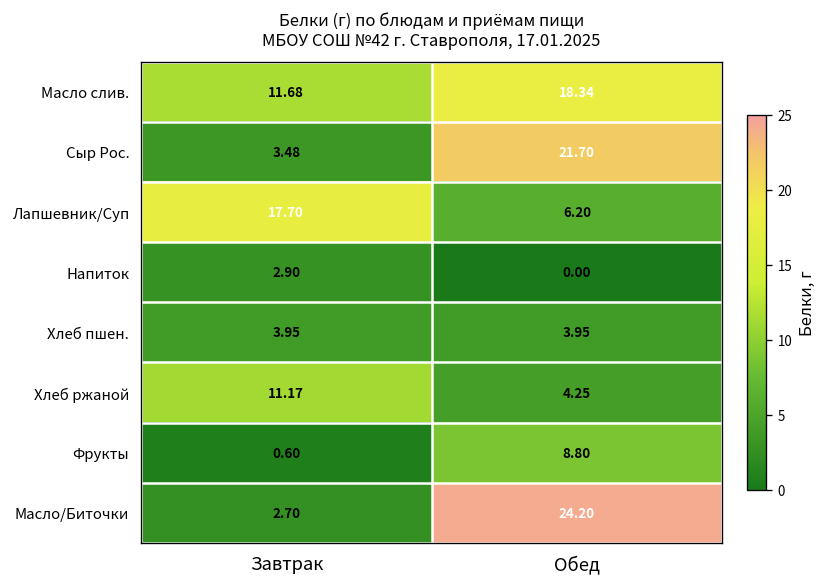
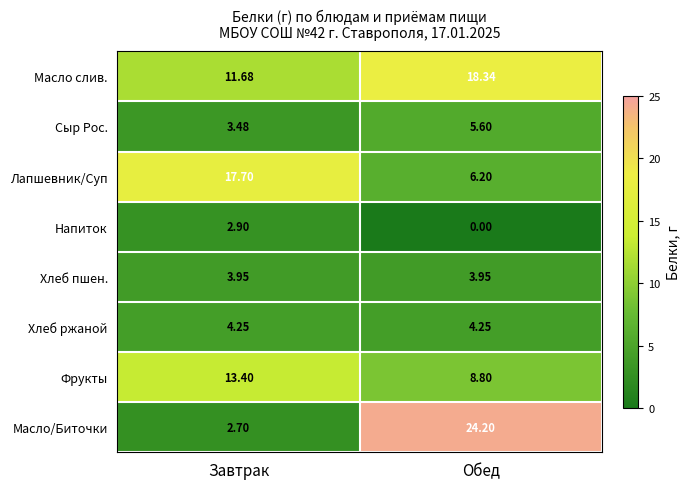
  {
    "Масло слив.": {
      "Завтрак": 11.68,
      "Обед": 18.34
    },
    "Сыр Рос.": {
      "Завтрак": 3.48,
-     "Обед": 21.70
+     "Обед": 5.60
    },
    "Лапшевник/Суп": {
      "Завтрак": 17.70,
      "Обед": 6.20
    },
    "Напиток": {
      "Завтрак": 2.90,
      "Обед": 0.00
    },
    "Хлеб пшен.": {
      "Завтрак": 3.95,
      "Обед": 3.95
    },
    "Хлеб ржаной": {
-     "Завтрак": 11.17,
+     "Завтрак": 4.25,
      "Обед": 4.25
    },
    "Фрукты": {
-     "Завтрак": 0.60,
+     "Завтрак": 13.40,
      "Обед": 8.80
    },
    "Масло/Биточки": {
      "Завтрак": 2.70,
      "Обед": 24.20
    }
  }
